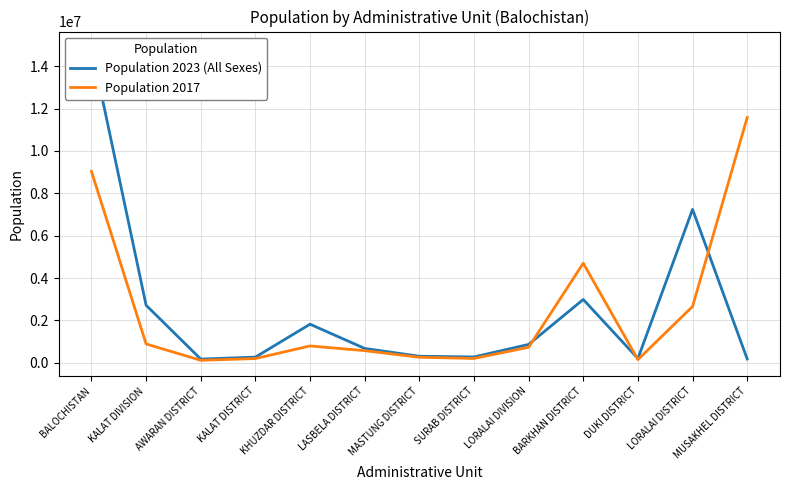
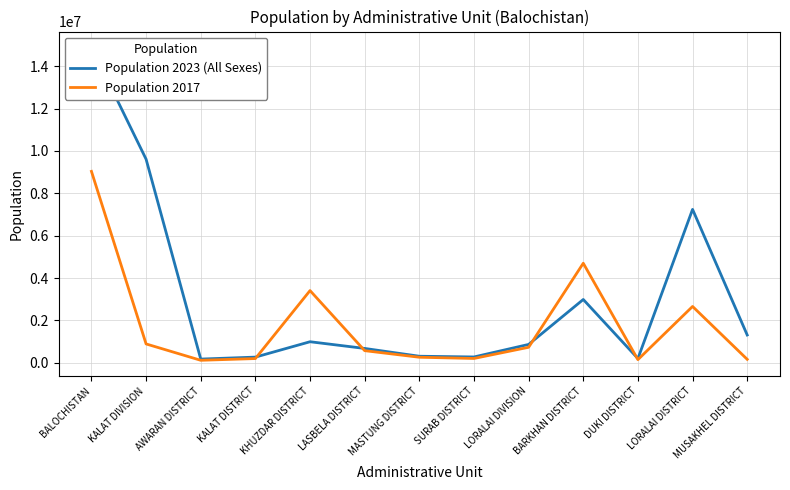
  {
    "Population 2023 (All Sexes)": {
-     "KALAT DIVISION": 2700000,
-     "KHUZDAR DISTRICT": 1800000,
+     "KALAT DIVISION": 9600000,
+     "KHUZDAR DISTRICT": 1000000,
      "LORALAI DIVISION": 900000,
      "BARKHAN DISTRICT": 3000000,
      "LORALAI DISTRICT": 7200000,
-     "MUSAKHEL DISTRICT": 200000
+     "MUSAKHEL DISTRICT": 1300000
    },
    "Population 2017": {
      "BALOCHISTAN": 9000000,
      "KALAT DIVISION": 900000,
-     "KHUZDAR DISTRICT": 800000,
+     "KHUZDAR DISTRICT": 3400000,
      "LORALAI DIVISION": 700000,
      "BARKHAN DISTRICT": 4700000,
      "LORALAI DISTRICT": 2700000,
-     "MUSAKHEL DISTRICT": 11600000
+     "MUSAKHEL DISTRICT": 200000
    }
  }
